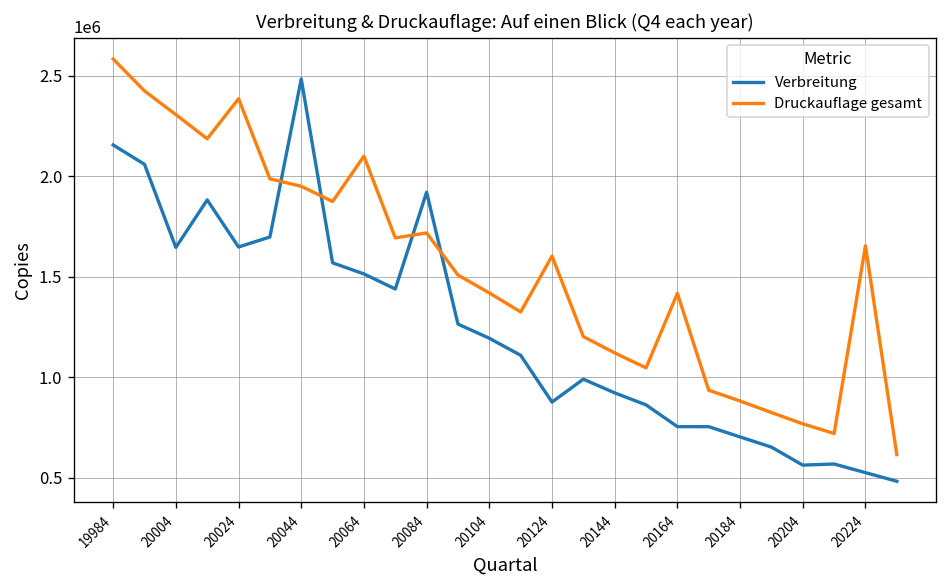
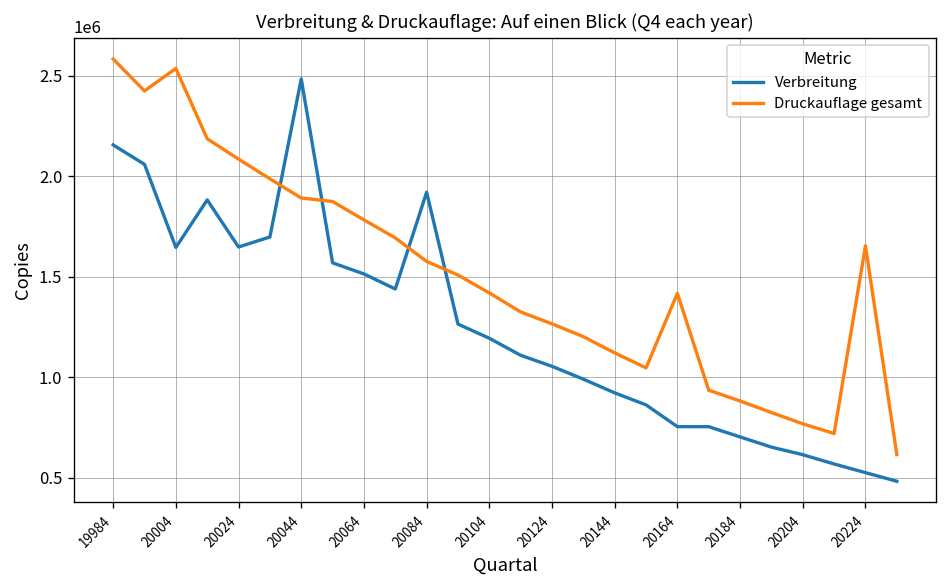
  {
    "Verbreitung": {
      "19984": 2160000,
      "20004": 1650000,
      "20024": 1650000,
      "20044": 2480000,
      "20064": 1510000,
      "20084": 1920000,
      "20104": 1190000,
-     "20124": 880000,
+     "20124": 1050000,
      "20144": 920000,
      "20164": 750000,
      "20184": 700000,
-     "20204": 560000,
+     "20204": 620000,
      "20224": 530000
    },
    "Druckauflage gesamt": {
      "19984": 2580000,
-     "20004": 2310000,
-     "20024": 2390000,
-     "20044": 1950000,
-     "20064": 2100000,
-     "20084": 1720000,
+     "20004": 2540000,
+     "20024": 2090000,
+     "20044": 1890000,
+     "20064": 1780000,
+     "20084": 1580000,
      "20104": 1420000,
-     "20124": 1600000,
+     "20124": 1270000,
      "20144": 1120000,
      "20164": 1420000,
      "20184": 880000,
      "20204": 770000,
      "20224": 1650000
    }
  }
